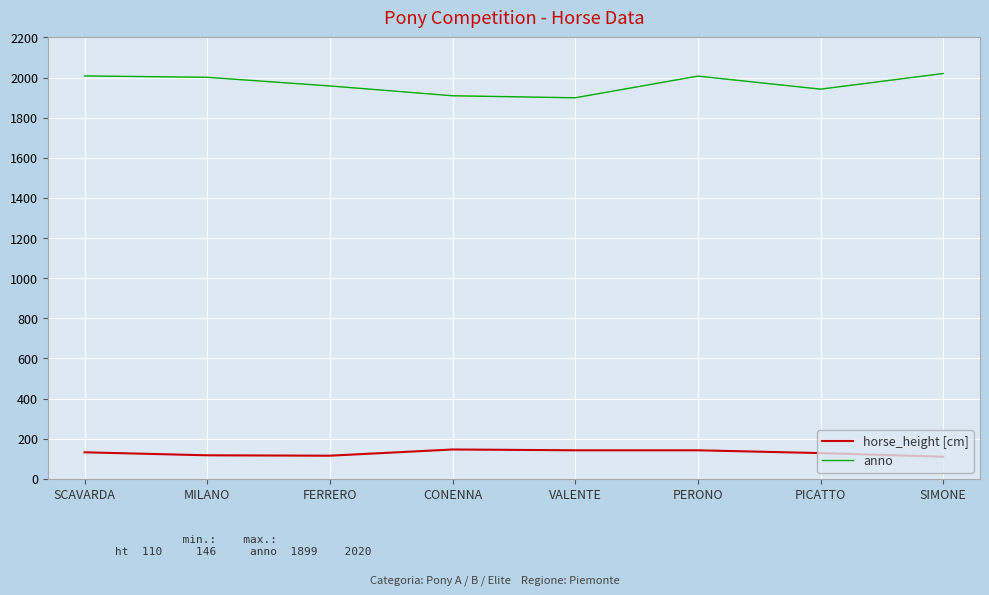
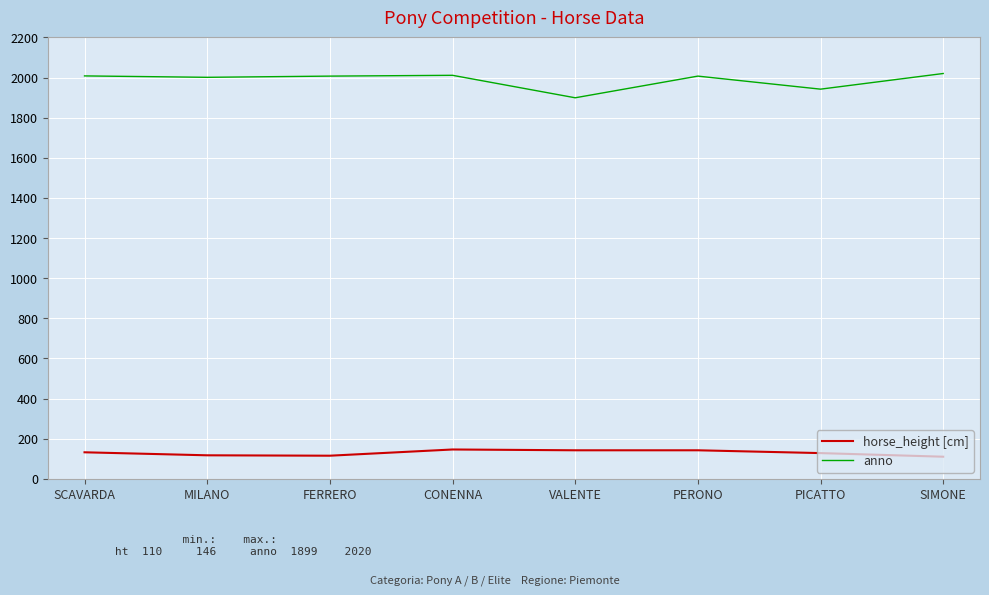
  {
    "horse_height [cm]": {
      "SCAVARDA": 130,
      "MILANO": 120,
      "FERRERO": 120,
      "CONENNA": 150,
      "VALENTE": 140,
      "PERONO": 140
    },
    "anno": {
      "SCAVARDA": 2010,
      "MILANO": 2000,
-     "FERRERO": 1960,
-     "CONENNA": 1910,
+     "FERRERO": 2010,
+     "CONENNA": 2010,
      "VALENTE": 1900,
      "PERONO": 2010,
      "PICATTO": 1940,
      "SIMONE": 2020
    }
  }
